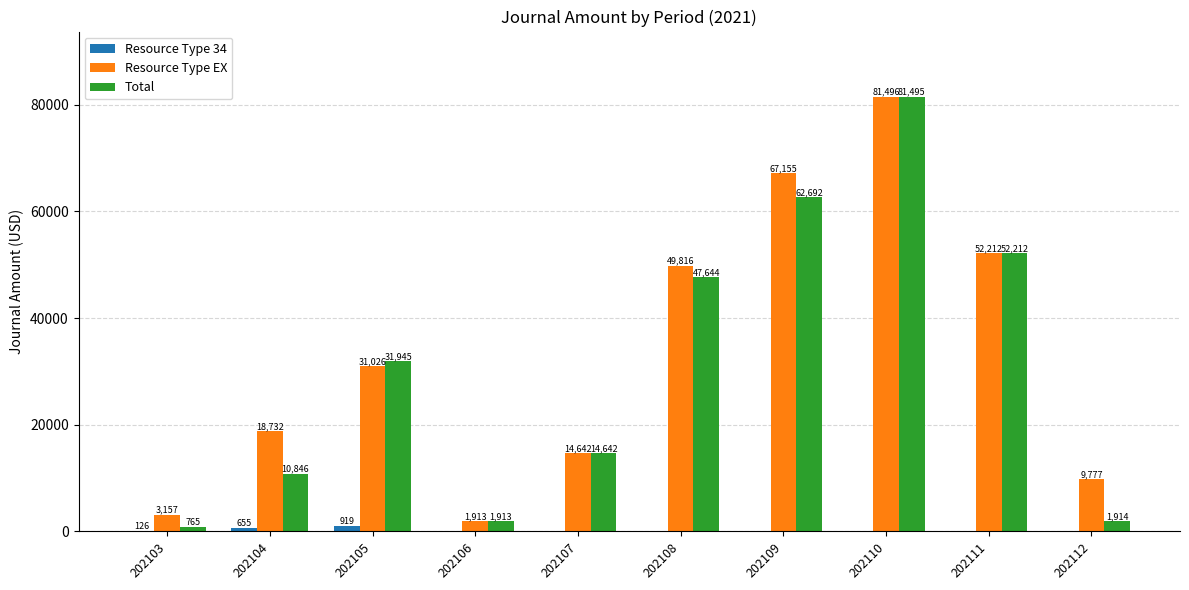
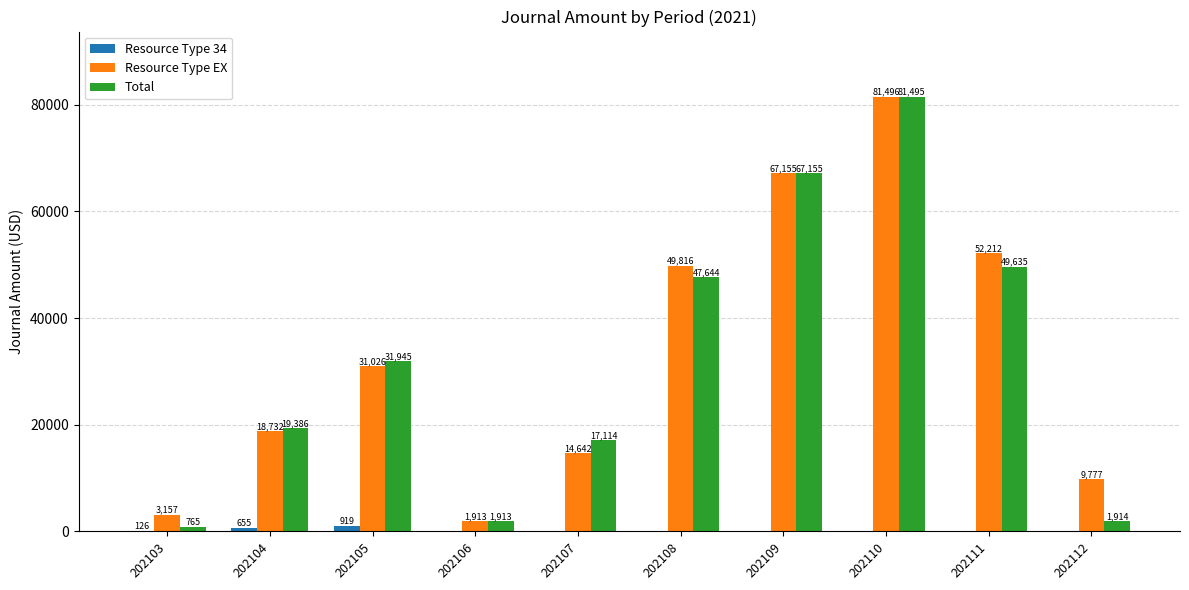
  {
    "Resource Type 34": {
      "202103": "126",
      "202104": "655",
      "202105": "919"
    },
    "Resource Type EX": {
      "202103": "3,157",
      "202104": "18,732",
      "202105": "31,026",
      "202106": "1,913",
      "202107": "14,642",
      "202108": "49,816",
      "202109": "67,155",
      "202110": "81,496",
      "202111": "52,212",
      "202112": "9,777"
    },
    "Total": {
      "202103": "765",
-     "202104": "10,846",
+     "202104": "19,386",
      "202105": "31,945",
      "202106": "1,913",
-     "202107": "14,642",
+     "202107": "17,114",
      "202108": "47,644",
-     "202109": "62,692",
+     "202109": "67,155",
      "202110": "81,495",
-     "202111": "52,212",
+     "202111": "49,635",
      "202112": "1,914"
    }
  }
